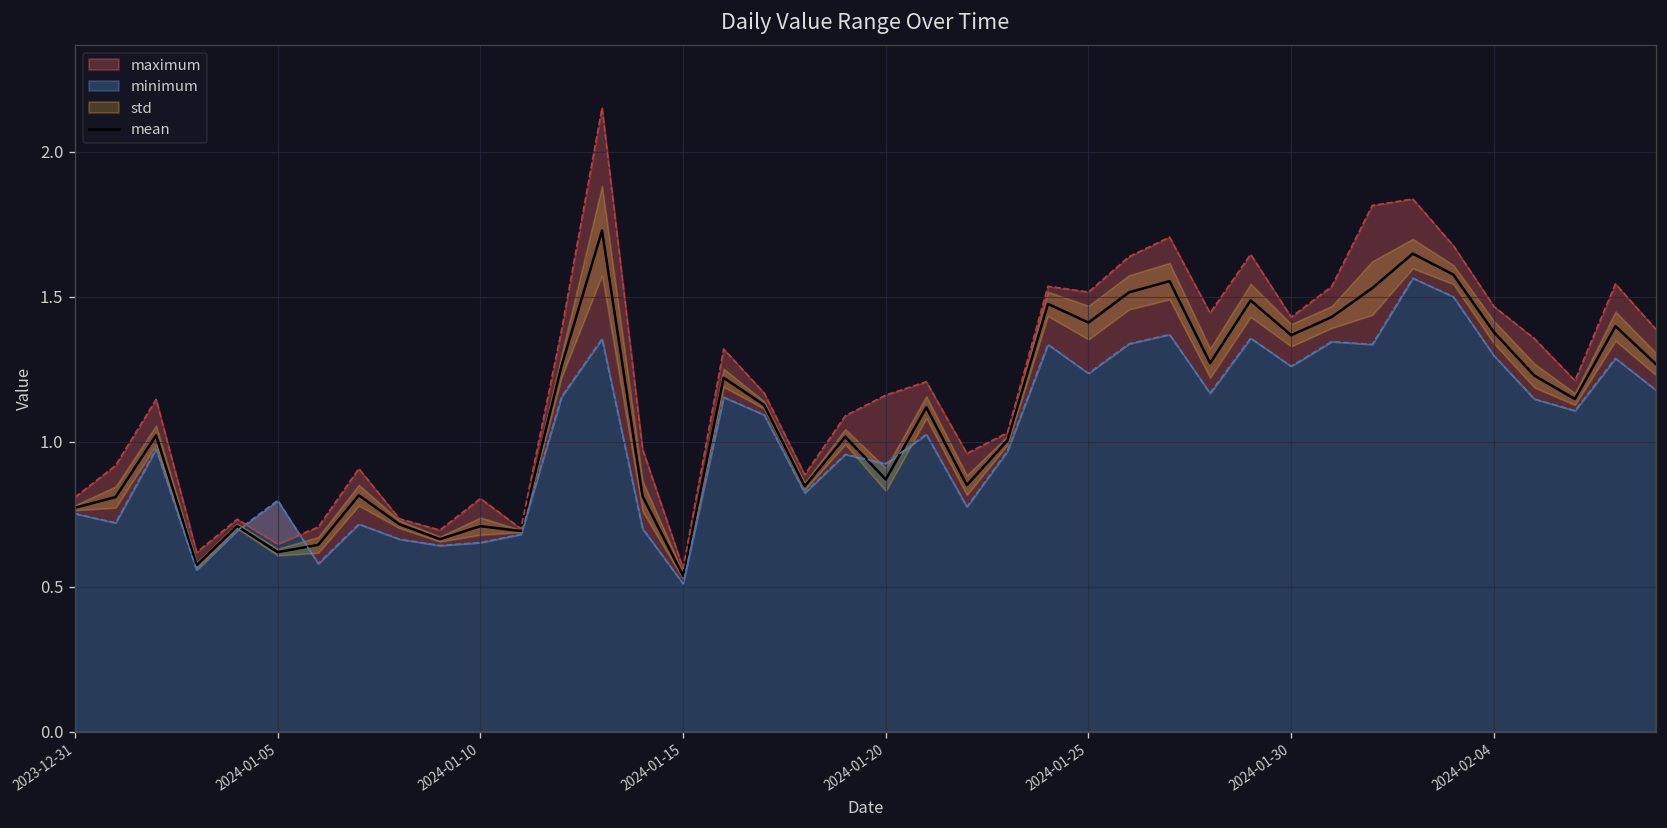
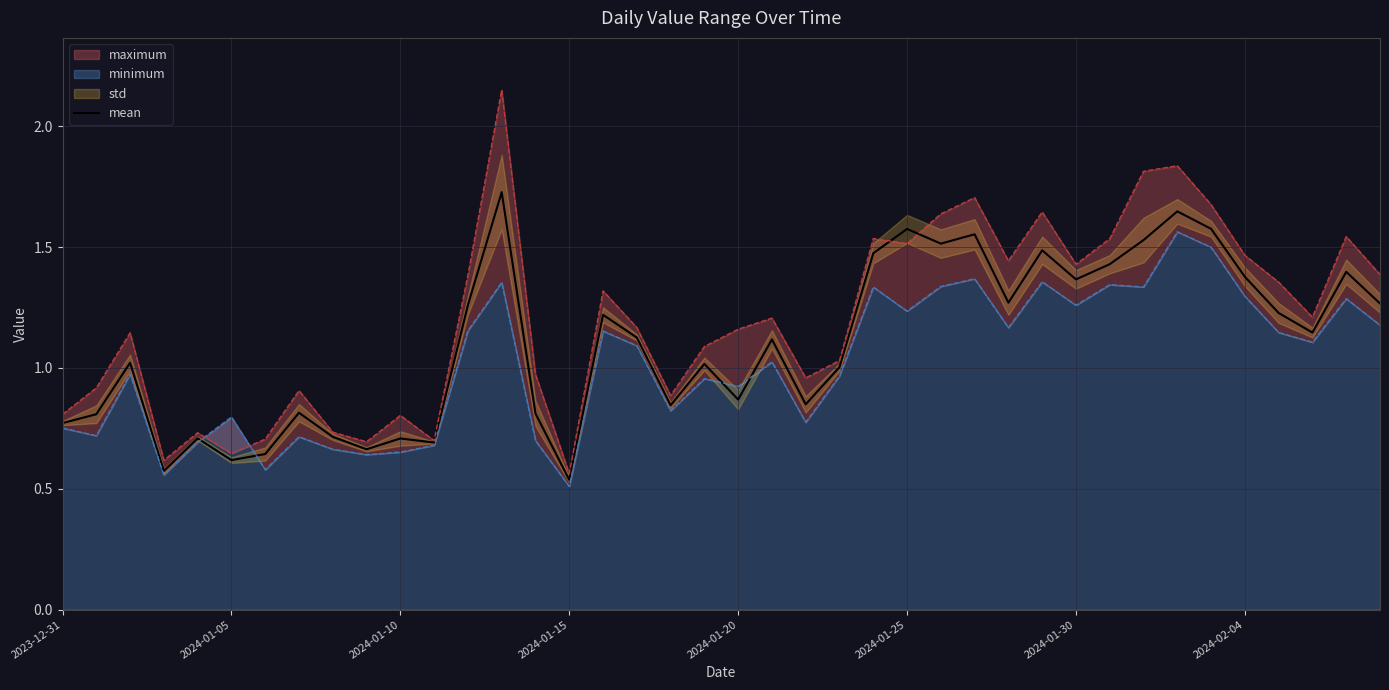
  {
    "mean": {
      "2024-01-05": 0.62,
      "2024-01-10": 0.71,
      "2024-01-15": 0.54,
      "2024-01-20": 0.87,
-     "2024-01-25": 1.41,
+     "2024-01-25": 1.58,
      "2024-01-30": 1.37,
      "2024-02-04": 1.38
    },
    "minimum": {
      "2023-12-31": 0.75,
      "2024-01-10": 0.65,
      "2024-01-15": 0.51,
      "2024-01-20": 0.92,
      "2024-01-25": 1.24,
      "2024-01-30": 1.26,
      "2024-02-04": 1.30
    }
  }
